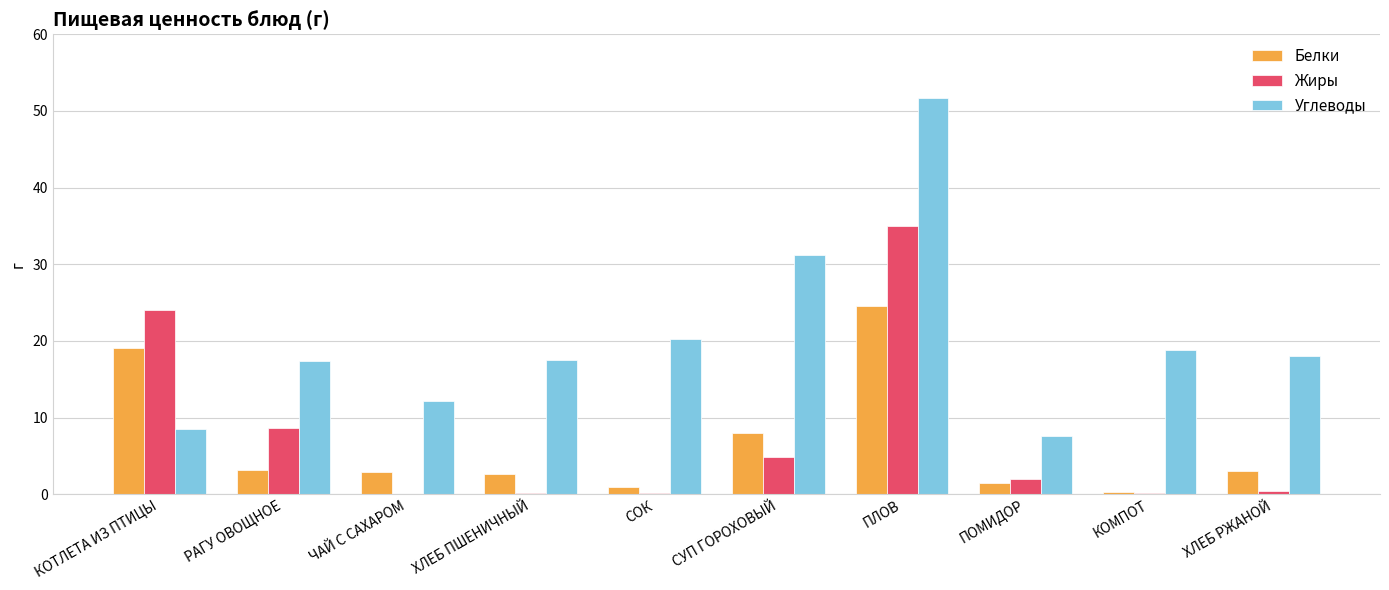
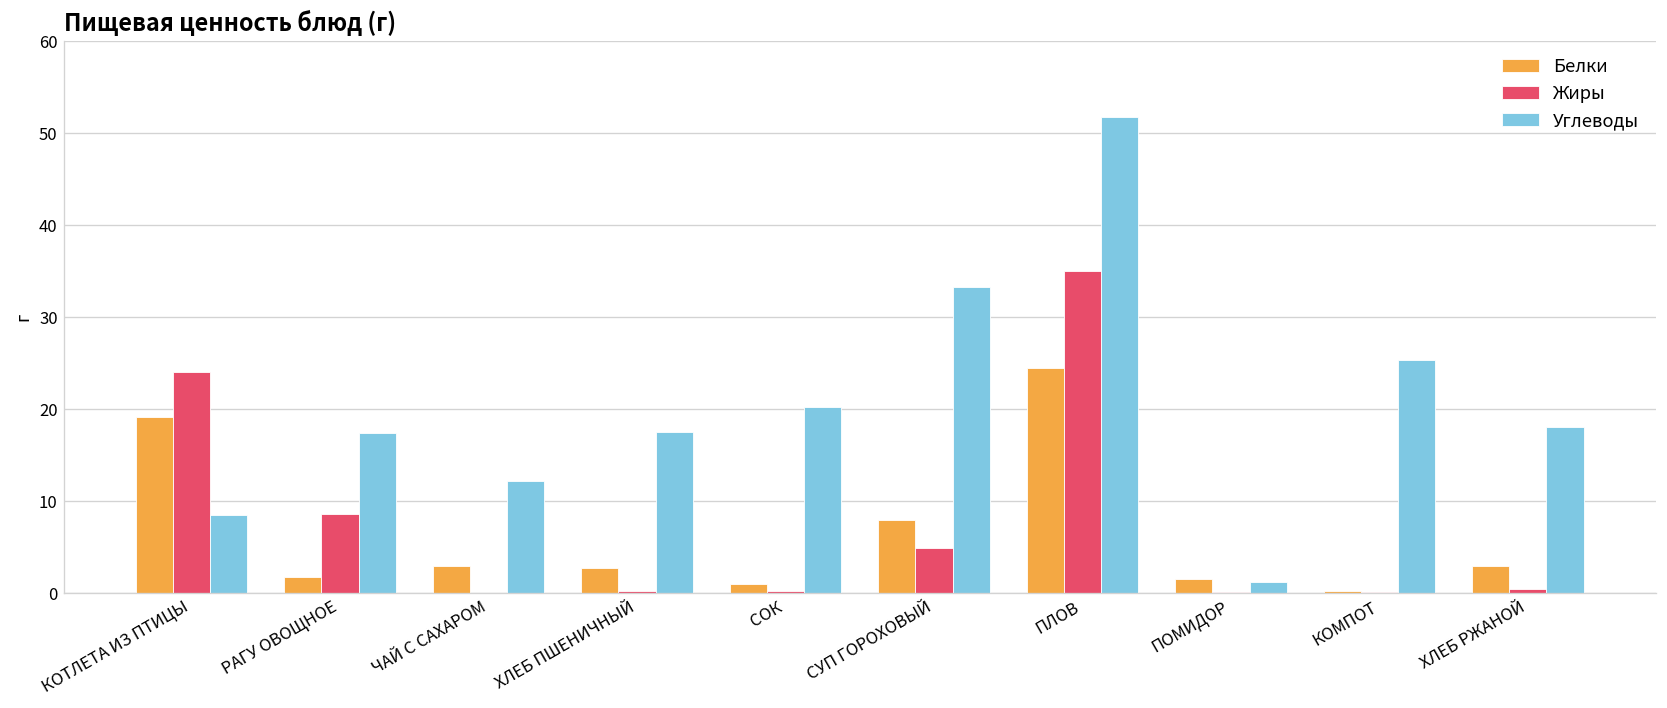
  {
    "Белки": {
      "КОТЛЕТА ИЗ ПТИЦЫ": 19,
-     "РАГУ ОВОЩНОЕ": 3,
+     "РАГУ ОВОЩНОЕ": 2,
      "ЧАЙ С САХАРОМ": 3,
      "ХЛЕБ ПШЕНИЧНЫЙ": 3,
      "СОК": 1,
      "СУП ГОРОХОВЫЙ": 8,
      "ПЛОВ": 25,
      "ПОМИДОР": 1,
      "ХЛЕБ РЖАНОЙ": 3
    },
    "Жиры": {
      "КОТЛЕТА ИЗ ПТИЦЫ": 24,
      "РАГУ ОВОЩНОЕ": 9,
      "ЧАЙ С САХАРОМ": 0,
      "СУП ГОРОХОВЫЙ": 5,
      "ПЛОВ": 35,
-     "ПОМИДОР": 2,
+     "ПОМИДОР": 0,
      "ХЛЕБ РЖАНОЙ": 0
    },
    "Углеводы": {
      "КОТЛЕТА ИЗ ПТИЦЫ": 8,
      "РАГУ ОВОЩНОЕ": 17,
      "ЧАЙ С САХАРОМ": 12,
      "ХЛЕБ ПШЕНИЧНЫЙ": 18,
      "СОК": 20,
-     "СУП ГОРОХОВЫЙ": 31,
+     "СУП ГОРОХОВЫЙ": 33,
      "ПЛОВ": 52,
-     "ПОМИДОР": 8,
-     "КОМПОТ": 19,
+     "ПОМИДОР": 1,
+     "КОМПОТ": 25,
      "ХЛЕБ РЖАНОЙ": 18
    }
  }
